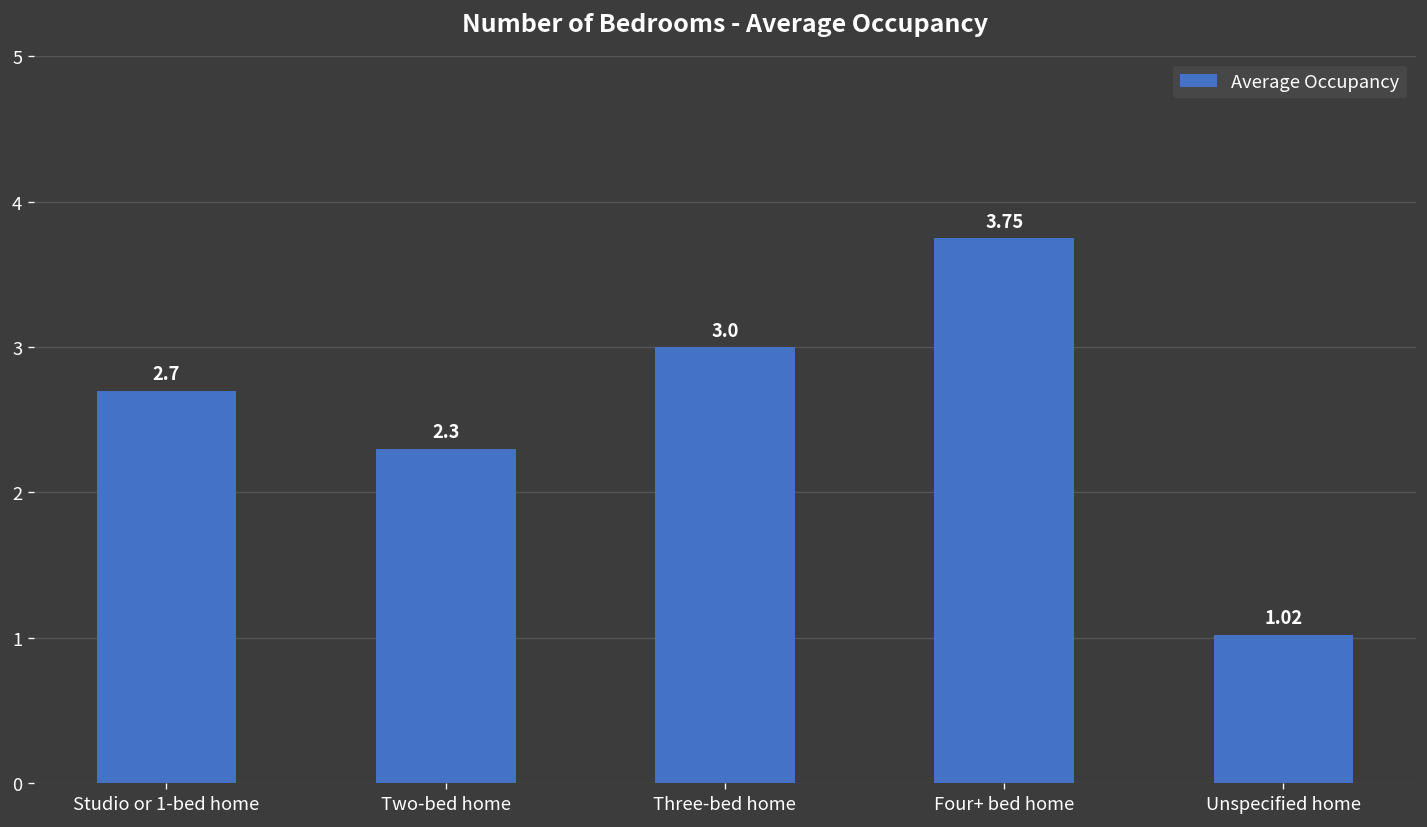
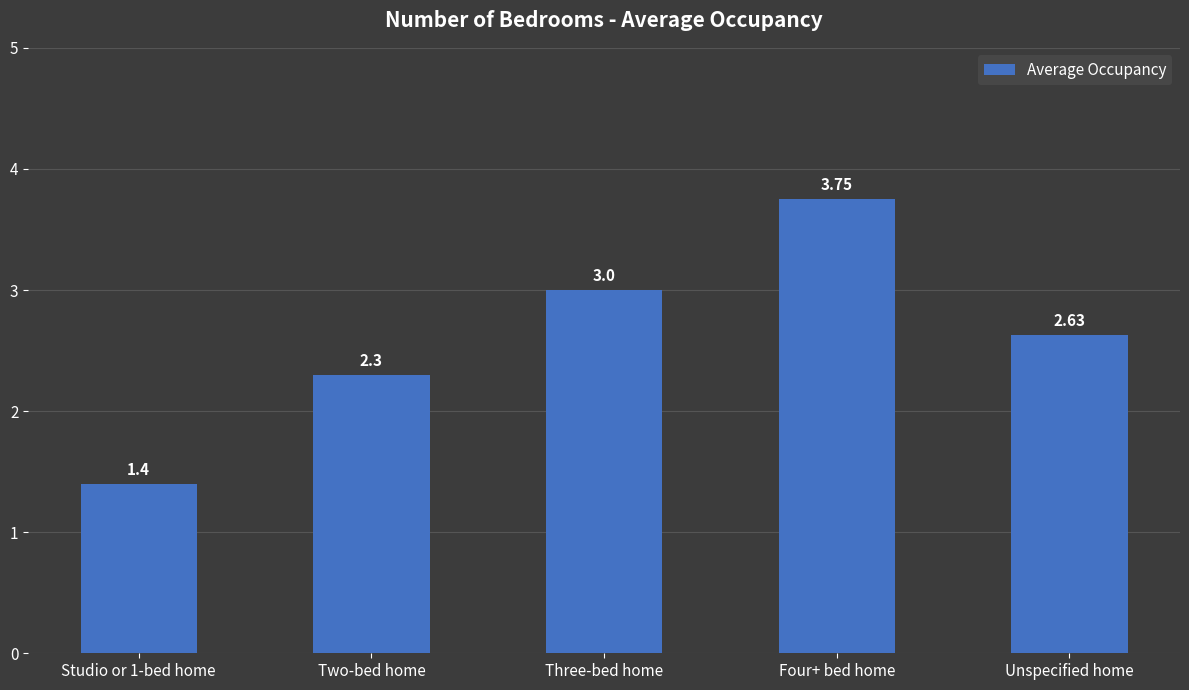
  {
-   "Studio or 1-bed home": 2.7,
+   "Studio or 1-bed home": 1.4,
    "Two-bed home": 2.3,
    "Three-bed home": 3.0,
    "Four+ bed home": 3.75,
-   "Unspecified home": 1.02
+   "Unspecified home": 2.63
  }
